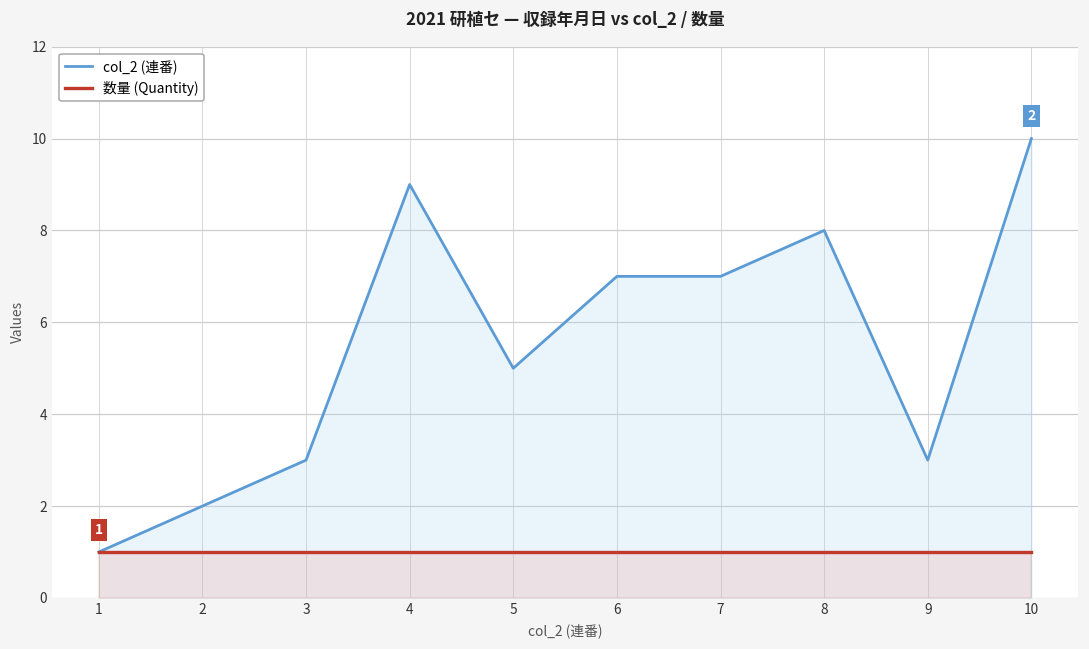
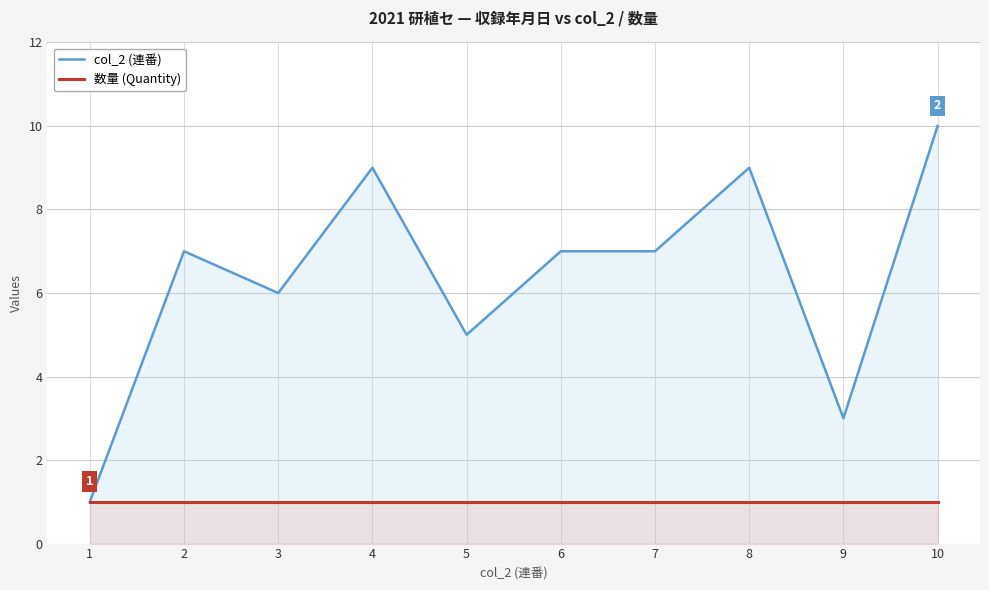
  {
    "col_2 (連番)": {
-     "2": 2,
-     "3": 3,
+     "2": 7,
+     "3": 6,
      "4": 9,
      "5": 5,
      "6": 7,
      "7": 7,
-     "8": 8,
+     "8": 9,
      "9": 3
    },
    "数量 (Quantity)": {
      "2": 1,
      "3": 1,
      "4": 1,
      "5": 1,
      "6": 1,
      "7": 1,
      "8": 1,
      "9": 1,
      "10": 1
    }
  }
